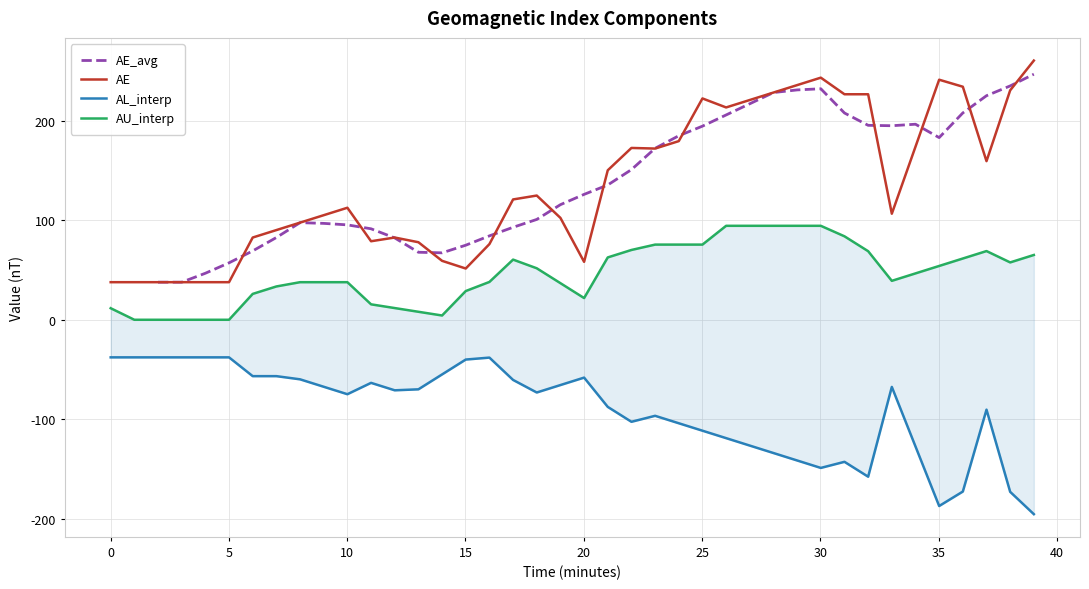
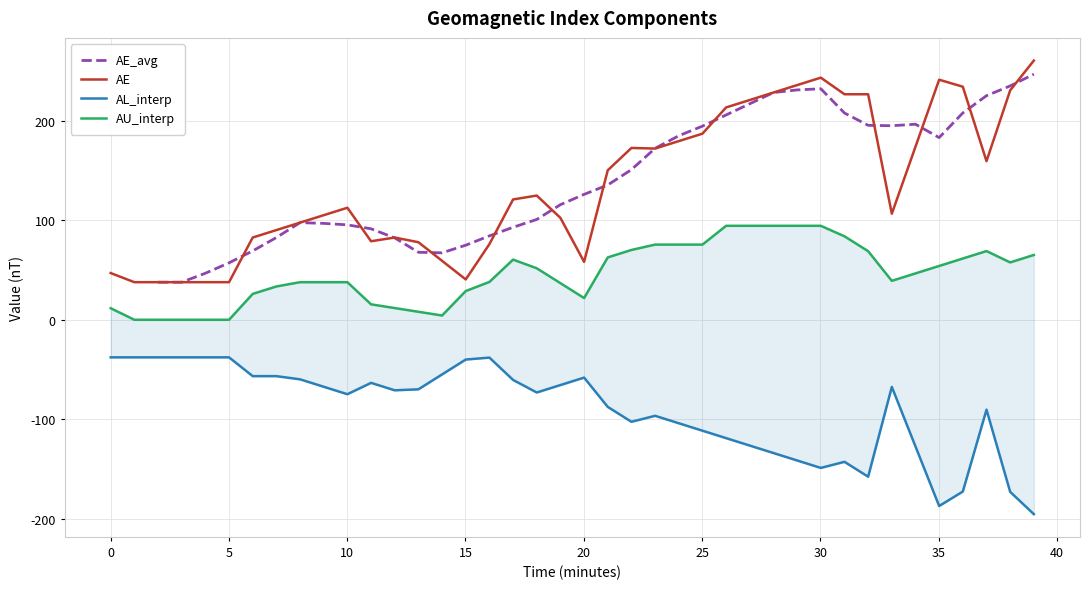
  {
    "AE_avg": {
      "5": 60,
      "10": 100,
      "15": 70,
      "20": 130,
      "25": 190
    },
    "AE": {
-     "0": 40,
+     "0": 50,
      "5": 40,
      "10": 110,
-     "15": 50,
+     "15": 40,
      "20": 60,
-     "25": 220
+     "25": 190
    },
    "AL_interp": {
      "0": -40,
      "5": -40,
      "10": -70,
      "15": -40,
      "20": -60,
      "25": -110
    },
    "AU_interp": {
      "0": 10,
      "5": 0,
      "10": 40,
      "15": 30,
      "20": 20,
      "25": 80
    }
  }
